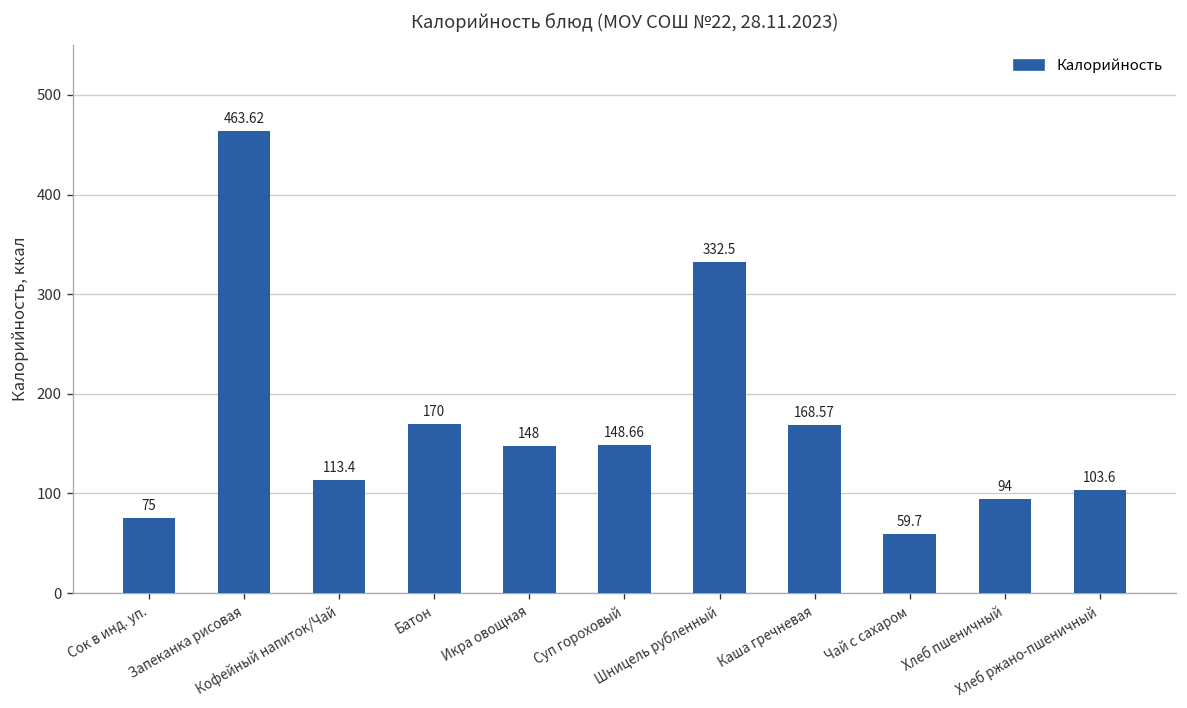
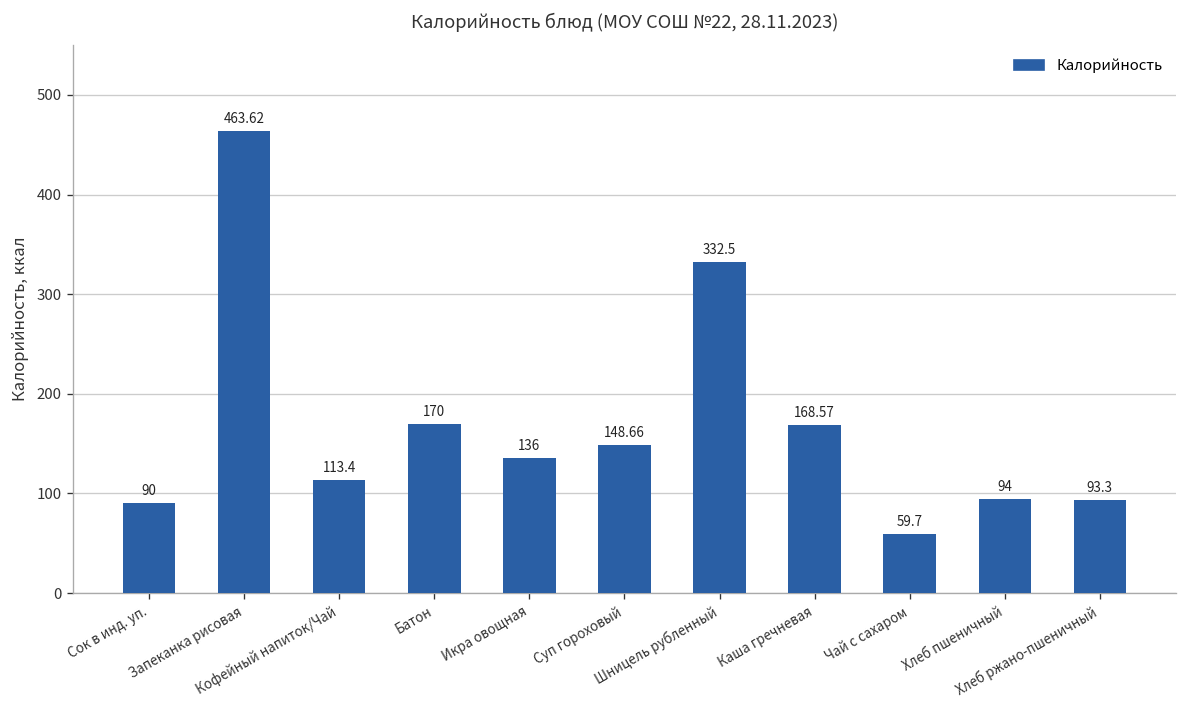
  {
-   "Сок в инд. уп.": 75,
+   "Сок в инд. уп.": 90,
    "Запеканка рисовая": 463.62,
    "Кофейный напиток/Чай": 113.4,
    "Батон": 170,
-   "Икра овощная": 148,
+   "Икра овощная": 136,
    "Суп гороховый": 148.66,
    "Шницель рубленный": 332.5,
    "Каша гречневая": 168.57,
    "Чай с сахаром": 59.7,
    "Хлеб пшеничный": 94,
-   "Хлеб ржано-пшеничный": 103.6
+   "Хлеб ржано-пшеничный": 93.3
  }
